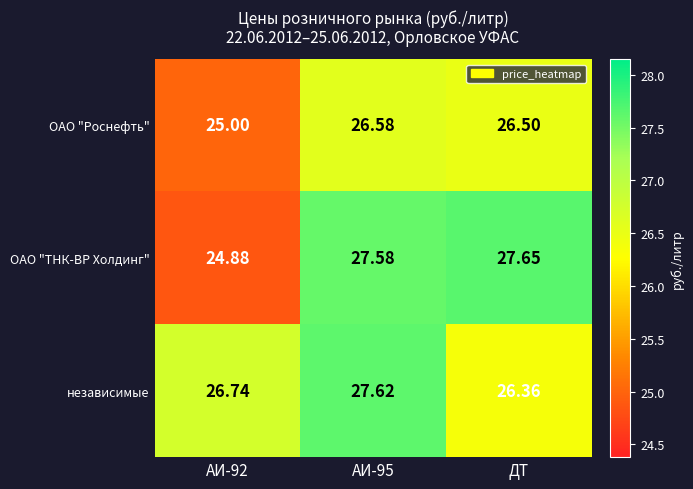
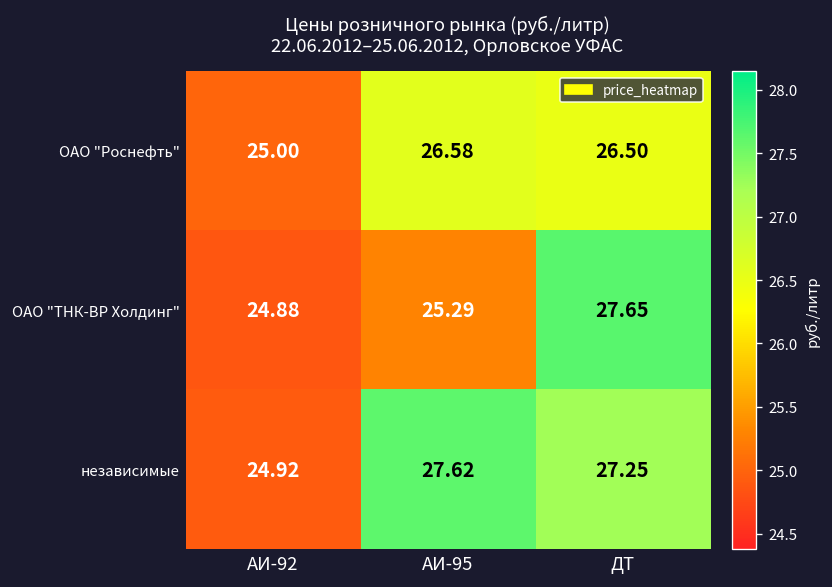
  {
    "ОАО \"Роснефть\"": {
      "АИ-92": 25.00,
      "АИ-95": 26.58,
      "ДТ": 26.50
    },
    "ОАО \"ТНК-ВР Холдинг\"": {
      "АИ-92": 24.88,
-     "АИ-95": 27.58,
+     "АИ-95": 25.29,
      "ДТ": 27.65
    },
    "независимые": {
-     "АИ-92": 26.74,
+     "АИ-92": 24.92,
      "АИ-95": 27.62,
-     "ДТ": 26.36
+     "ДТ": 27.25
    }
  }
